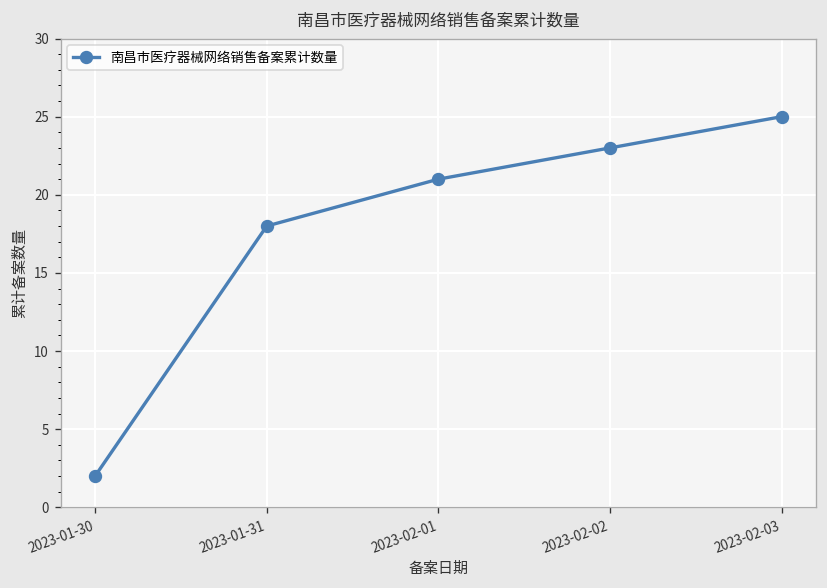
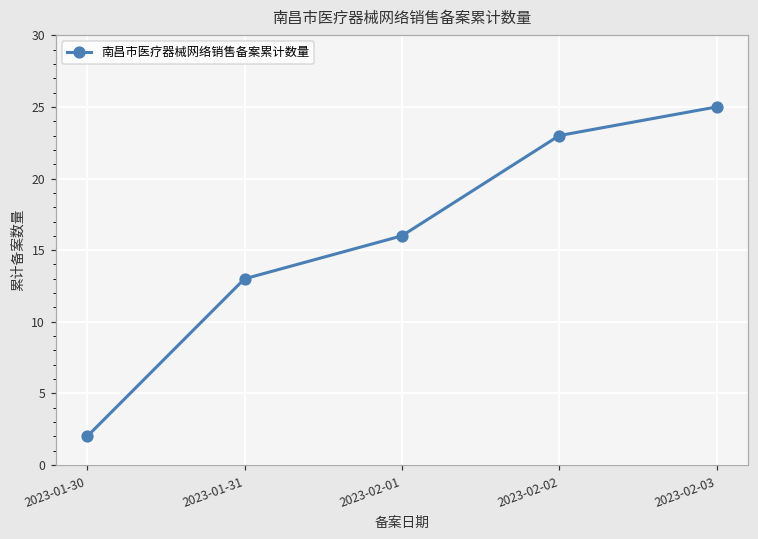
  {
    "2023-01-30": 2,
-   "2023-01-31": 18,
-   "2023-02-01": 21,
+   "2023-01-31": 13,
+   "2023-02-01": 16,
    "2023-02-02": 23,
    "2023-02-03": 25
  }
